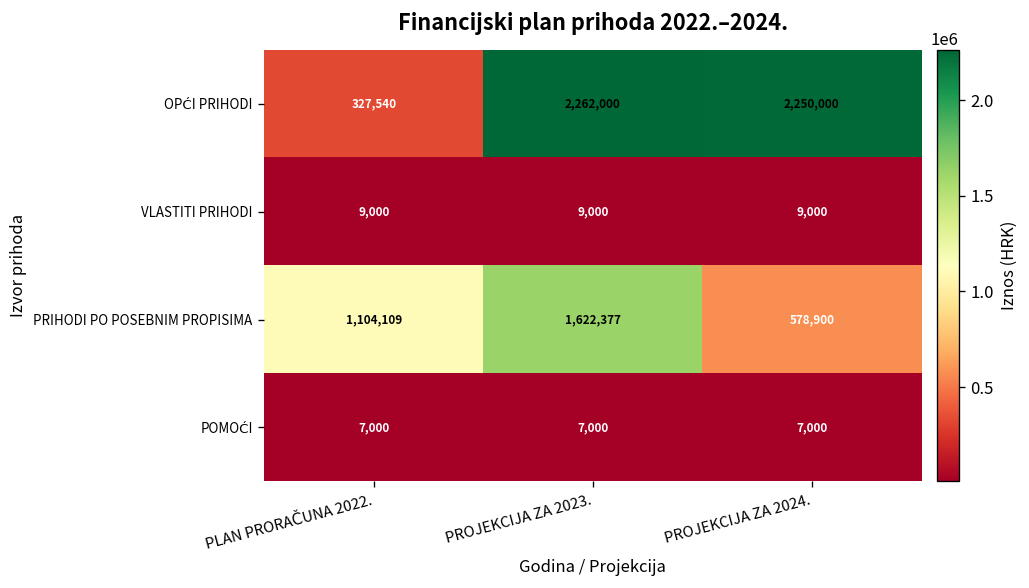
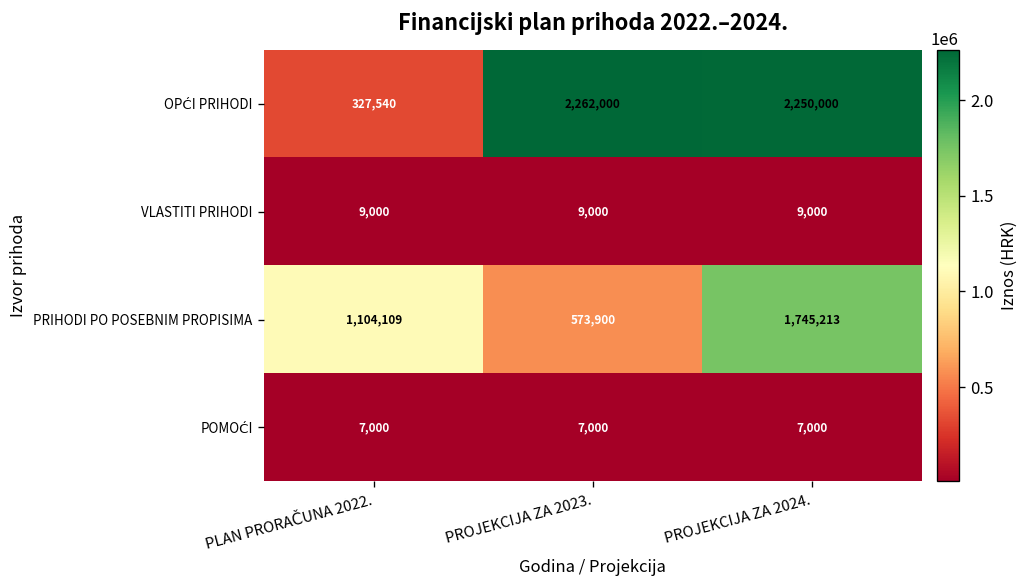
  {
    "OPĆI PRIHODI": {
      "PLAN PRORAČUNA 2022.": "327,540",
      "PROJEKCIJA ZA 2023.": "2,262,000",
      "PROJEKCIJA ZA 2024.": "2,250,000"
    },
    "VLASTITI PRIHODI": {
      "PLAN PRORAČUNA 2022.": "9,000",
      "PROJEKCIJA ZA 2023.": "9,000",
      "PROJEKCIJA ZA 2024.": "9,000"
    },
    "PRIHODI PO POSEBNIM PROPISIMA": {
      "PLAN PRORAČUNA 2022.": "1,104,109",
-     "PROJEKCIJA ZA 2023.": "1,622,377",
-     "PROJEKCIJA ZA 2024.": "578,900"
+     "PROJEKCIJA ZA 2023.": "573,900",
+     "PROJEKCIJA ZA 2024.": "1,745,213"
    },
    "POMOĆI": {
      "PLAN PRORAČUNA 2022.": "7,000",
      "PROJEKCIJA ZA 2023.": "7,000",
      "PROJEKCIJA ZA 2024.": "7,000"
    }
  }
